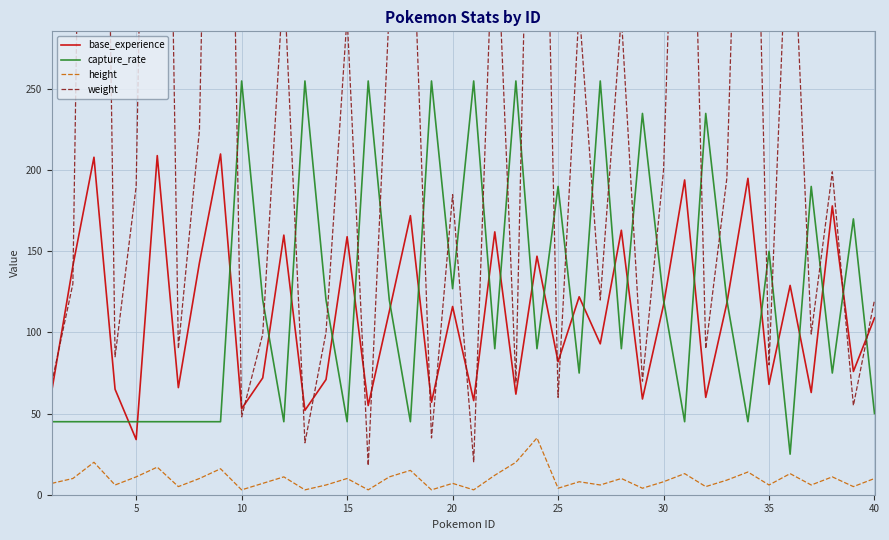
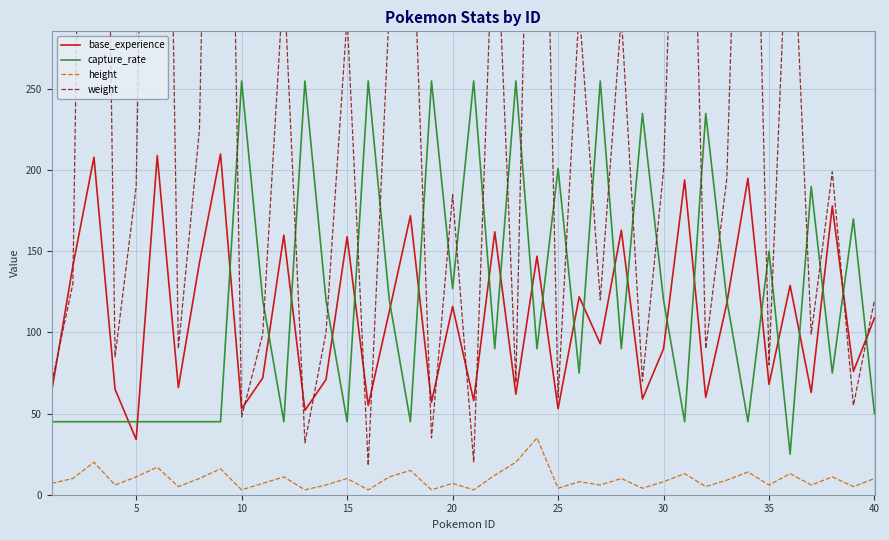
  {
    "base_experience": {
      "5": 34,
      "10": 53,
      "15": 159,
      "20": 116,
-     "25": 82,
-     "30": 117,
+     "25": 53,
+     "30": 90,
      "35": 68,
      "40": 109
    },
    "capture_rate": {
      "5": 45,
      "10": 255,
      "15": 45,
      "20": 127,
-     "25": 190,
+     "25": 201,
      "30": 120,
      "35": 150,
      "40": 50
    },
    "height": {
      "5": 11,
      "10": 3,
      "15": 10,
      "20": 7,
      "25": 4,
      "30": 8,
      "35": 6,
      "40": 10
    },
    "weight": {
      "5": 190,
      "10": 48,
      "20": 185,
      "25": 60,
      "30": 200,
      "35": 80,
      "40": 120
    }
  }
